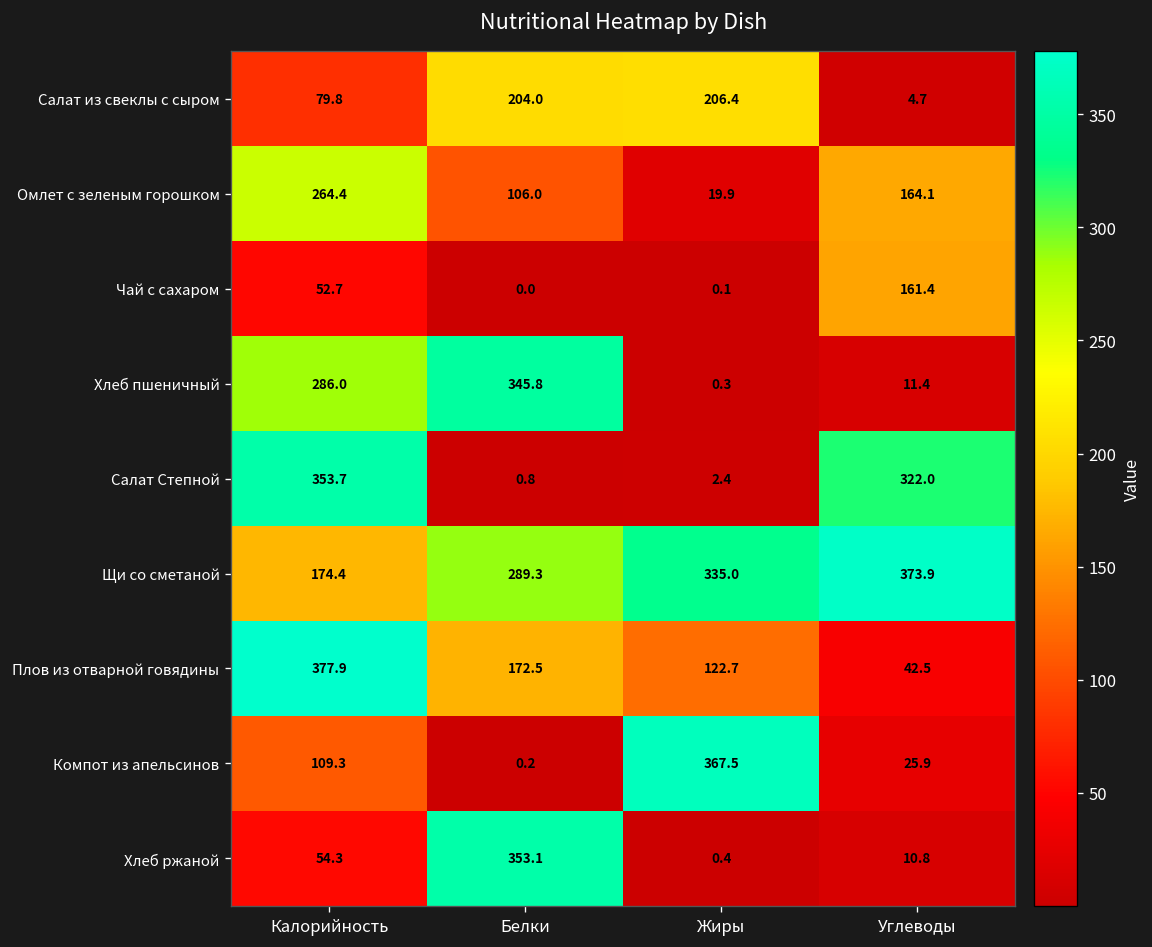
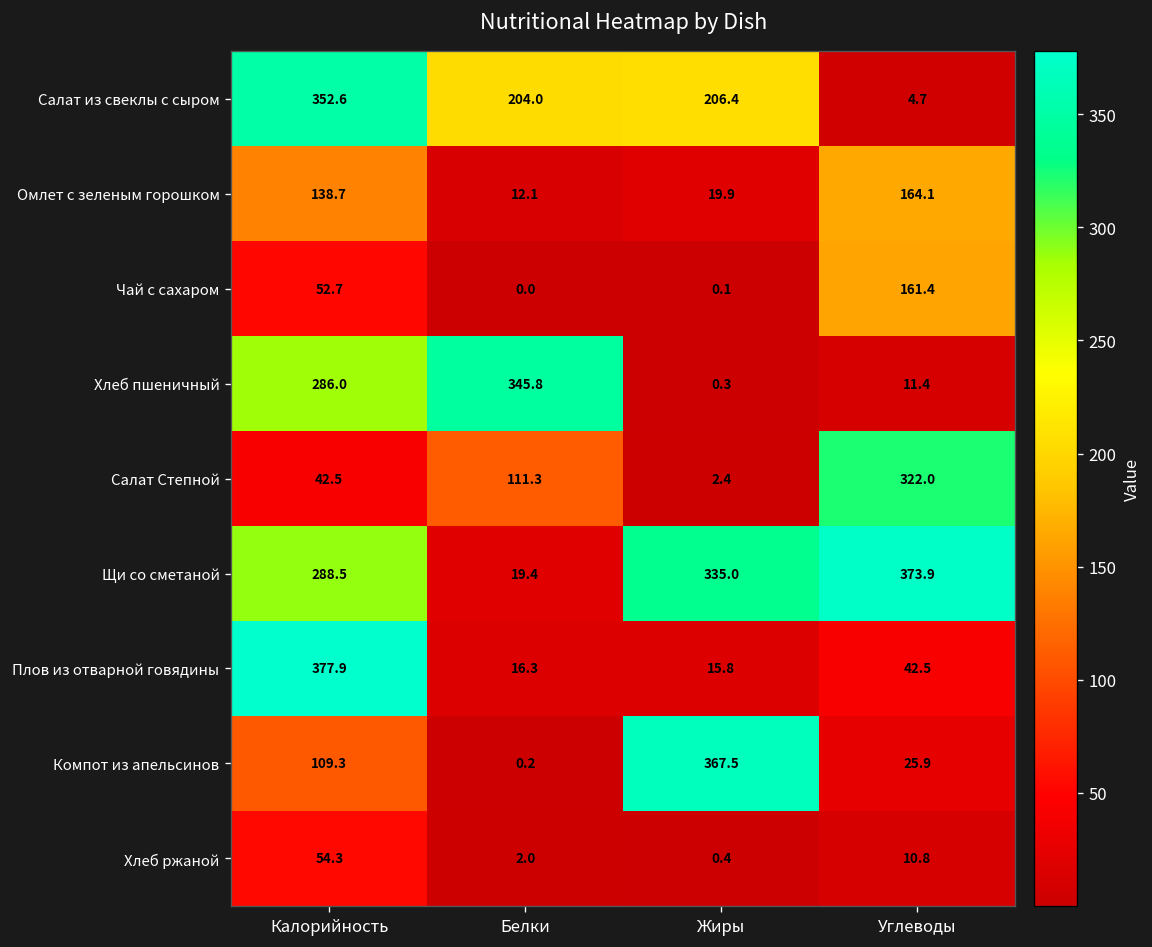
  {
    "Салат из свеклы с сыром": {
-     "Калорийность": 79.8,
+     "Калорийность": 352.6,
      "Белки": 204.0,
      "Жиры": 206.4,
      "Углеводы": 4.7
    },
    "Омлет с зеленым горошком": {
-     "Калорийность": 264.4,
-     "Белки": 106.0,
+     "Калорийность": 138.7,
+     "Белки": 12.1,
      "Жиры": 19.9,
      "Углеводы": 164.1
    },
    "Чай с сахаром": {
      "Калорийность": 52.7,
      "Белки": 0.0,
      "Жиры": 0.1,
      "Углеводы": 161.4
    },
    "Хлеб пшеничный": {
      "Калорийность": 286.0,
      "Белки": 345.8,
      "Жиры": 0.3,
      "Углеводы": 11.4
    },
    "Салат Степной": {
-     "Калорийность": 353.7,
-     "Белки": 0.8,
+     "Калорийность": 42.5,
+     "Белки": 111.3,
      "Жиры": 2.4,
      "Углеводы": 322.0
    },
    "Щи со сметаной": {
-     "Калорийность": 174.4,
-     "Белки": 289.3,
+     "Калорийность": 288.5,
+     "Белки": 19.4,
      "Жиры": 335.0,
      "Углеводы": 373.9
    },
    "Плов из отварной говядины": {
      "Калорийность": 377.9,
-     "Белки": 172.5,
-     "Жиры": 122.7,
+     "Белки": 16.3,
+     "Жиры": 15.8,
      "Углеводы": 42.5
    },
    "Компот из апельсинов": {
      "Калорийность": 109.3,
      "Белки": 0.2,
      "Жиры": 367.5,
      "Углеводы": 25.9
    },
    "Хлеб ржаной": {
      "Калорийность": 54.3,
-     "Белки": 353.1,
+     "Белки": 2.0,
      "Жиры": 0.4,
      "Углеводы": 10.8
    }
  }
